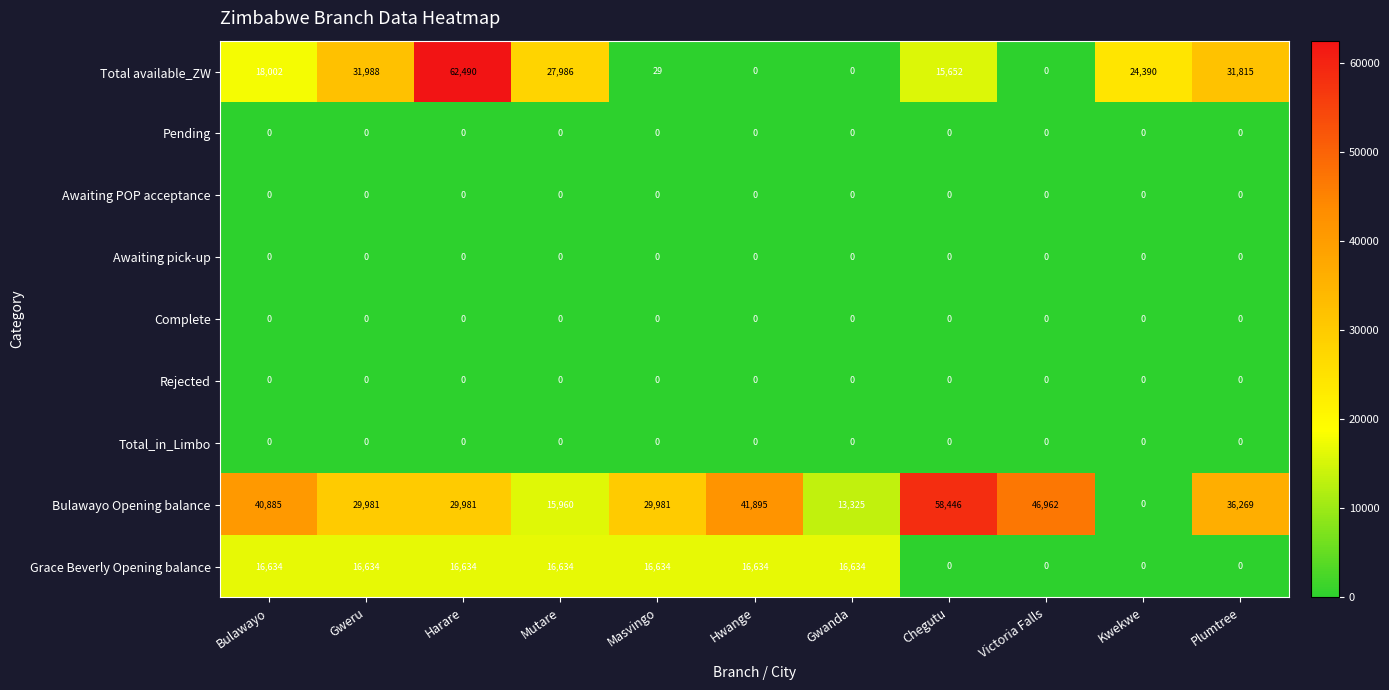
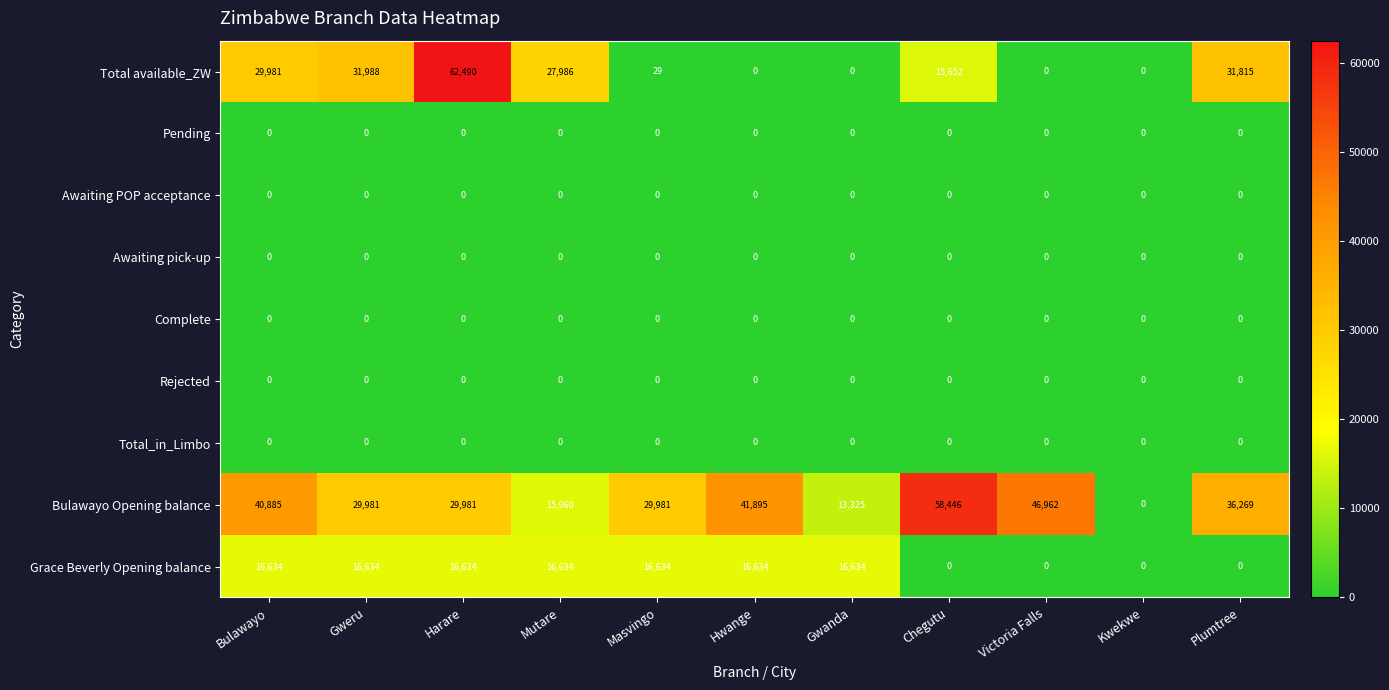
  {
    "Total available_ZW": {
-     "Bulawayo": "18,002",
+     "Bulawayo": "29,981",
      "Gweru": "31,988",
      "Harare": "62,490",
      "Mutare": "27,986",
      "Masvingo": "29",
      "Hwange": "0",
      "Gwanda": "0",
      "Chegutu": "15,652",
      "Victoria Falls": "0",
-     "Kwekwe": "24,390",
+     "Kwekwe": "0",
      "Plumtree": "31,815"
    },
    "Pending": {
      "Bulawayo": "0",
      "Gweru": "0",
      "Harare": "0",
      "Mutare": "0",
      "Masvingo": "0",
      "Hwange": "0",
      "Gwanda": "0",
      "Chegutu": "0",
      "Victoria Falls": "0",
      "Kwekwe": "0",
      "Plumtree": "0"
    },
    "Awaiting POP acceptance": {
      "Bulawayo": "0",
      "Gweru": "0",
      "Harare": "0",
      "Mutare": "0",
      "Masvingo": "0",
      "Hwange": "0",
      "Gwanda": "0",
      "Chegutu": "0",
      "Victoria Falls": "0",
      "Kwekwe": "0",
      "Plumtree": "0"
    },
    "Awaiting pick-up": {
      "Bulawayo": "0",
      "Gweru": "0",
      "Harare": "0",
      "Mutare": "0",
      "Masvingo": "0",
      "Hwange": "0",
      "Gwanda": "0",
      "Chegutu": "0",
      "Victoria Falls": "0",
      "Kwekwe": "0",
      "Plumtree": "0"
    },
    "Complete": {
      "Bulawayo": "0",
      "Gweru": "0",
      "Harare": "0",
      "Mutare": "0",
      "Masvingo": "0",
      "Hwange": "0",
      "Gwanda": "0",
      "Chegutu": "0",
      "Victoria Falls": "0",
      "Kwekwe": "0",
      "Plumtree": "0"
    },
    "Rejected": {
      "Bulawayo": "0",
      "Gweru": "0",
      "Harare": "0",
      "Mutare": "0",
      "Masvingo": "0",
      "Hwange": "0",
      "Gwanda": "0",
      "Chegutu": "0",
      "Victoria Falls": "0",
      "Kwekwe": "0",
      "Plumtree": "0"
    },
    "Total_in_Limbo": {
      "Bulawayo": "0",
      "Gweru": "0",
      "Harare": "0",
      "Mutare": "0",
      "Masvingo": "0",
      "Hwange": "0",
      "Gwanda": "0",
      "Chegutu": "0",
      "Victoria Falls": "0",
      "Kwekwe": "0",
      "Plumtree": "0"
    },
    "Bulawayo Opening balance": {
      "Bulawayo": "40,885",
      "Gweru": "29,981",
      "Harare": "29,981",
      "Mutare": "15,960",
      "Masvingo": "29,981",
      "Hwange": "41,895",
      "Gwanda": "13,325",
      "Chegutu": "58,446",
      "Victoria Falls": "46,962",
      "Kwekwe": "0",
      "Plumtree": "36,269"
    },
    "Grace Beverly Opening balance": {
      "Bulawayo": "16,634",
      "Gweru": "16,634",
      "Harare": "16,634",
      "Mutare": "16,634",
      "Masvingo": "16,634",
      "Hwange": "16,634",
      "Gwanda": "16,634",
      "Chegutu": "0",
      "Victoria Falls": "0",
      "Kwekwe": "0",
      "Plumtree": "0"
    }
  }
